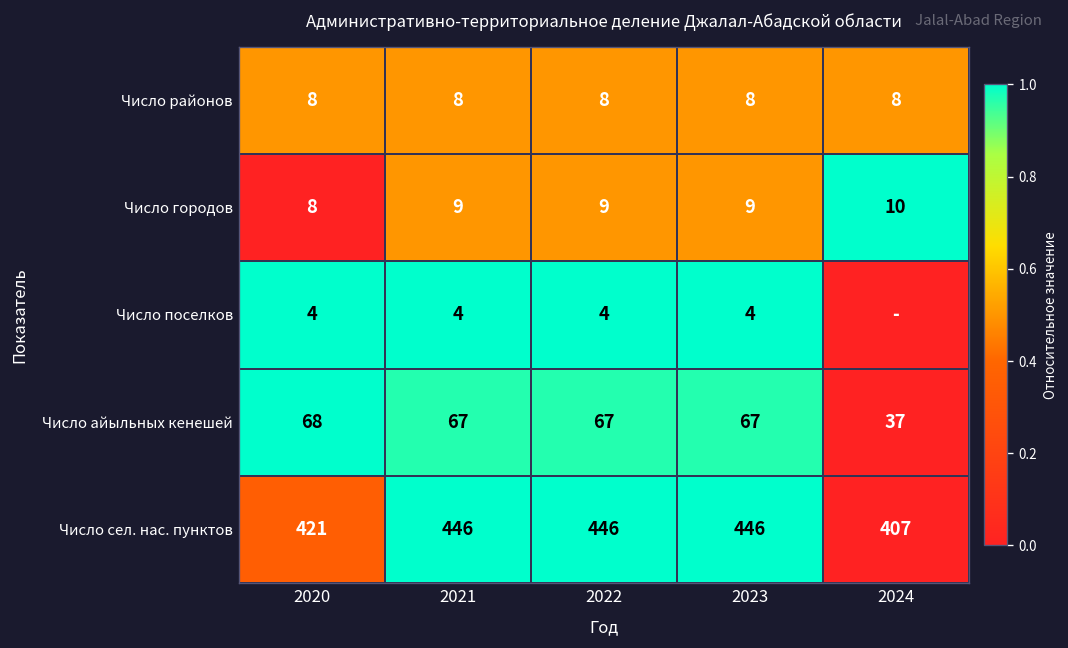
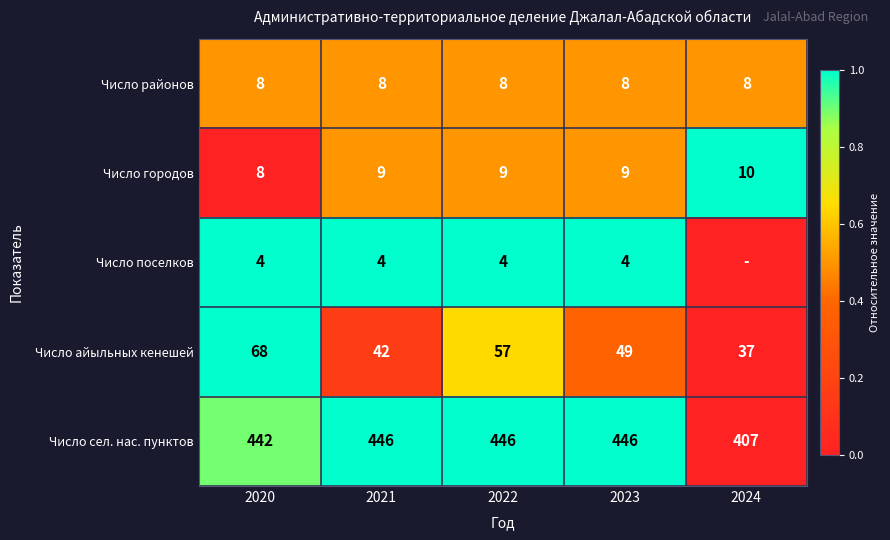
  {
    "Число районов": {
      "2020": 8,
      "2021": 8,
      "2022": 8,
      "2023": 8,
      "2024": 8
    },
    "Число городов": {
      "2020": 8,
      "2021": 9,
      "2022": 9,
      "2023": 9,
      "2024": 10
    },
    "Число поселков": {
      "2020": 4,
      "2021": 4,
      "2022": 4,
      "2023": 4
    },
    "Число айыльных кенешей": {
      "2020": 68,
-     "2021": 67,
-     "2022": 67,
-     "2023": 67,
+     "2021": 42,
+     "2022": 57,
+     "2023": 49,
      "2024": 37
    },
    "Число сел. нас. пунктов": {
-     "2020": 421,
+     "2020": 442,
      "2021": 446,
      "2022": 446,
      "2023": 446,
      "2024": 407
    }
  }
